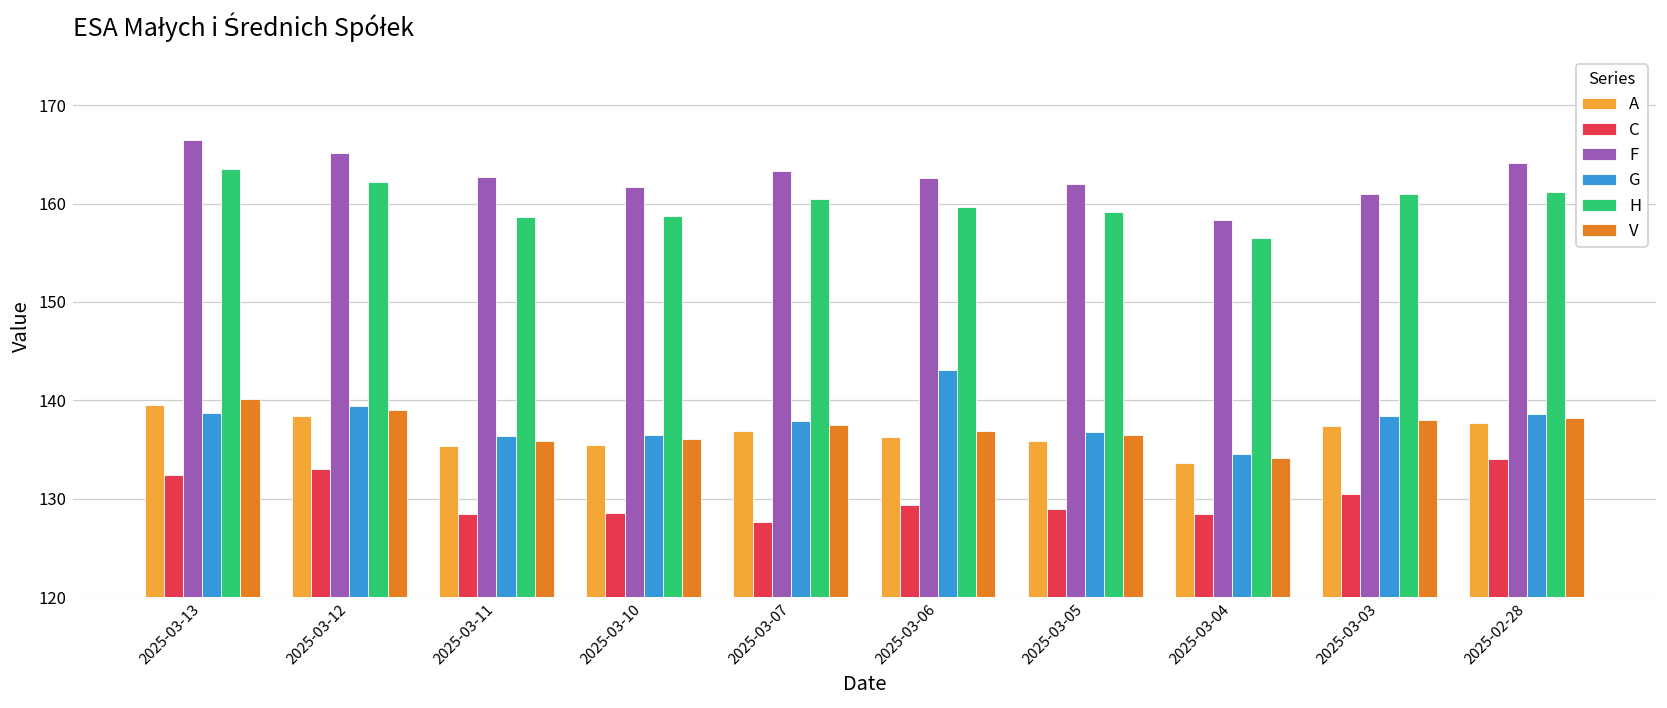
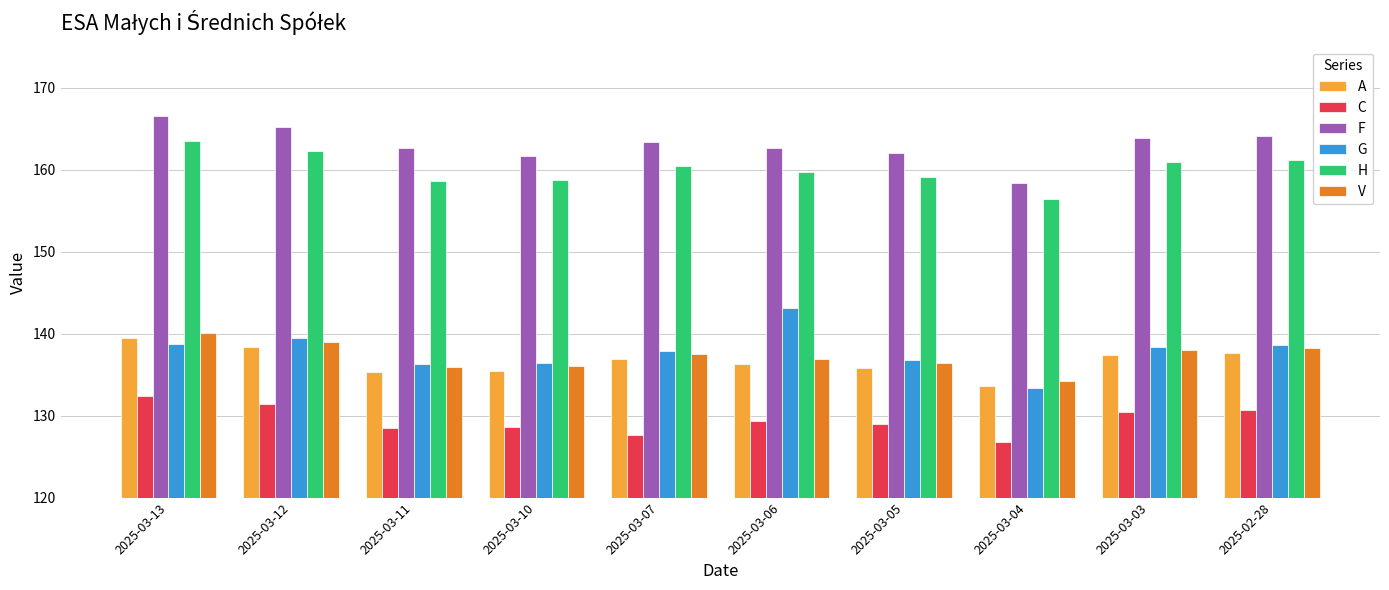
  {
    "C": {
      "2025-03-13": 132,
-     "2025-03-12": 133,
+     "2025-03-12": 131,
      "2025-03-11": 128,
      "2025-03-10": 129,
      "2025-03-07": 128,
      "2025-03-06": 129,
      "2025-03-05": 129,
-     "2025-03-04": 128,
+     "2025-03-04": 127,
      "2025-03-03": 130,
-     "2025-02-28": 134
+     "2025-02-28": 131
    },
    "F": {
      "2025-03-13": 167,
      "2025-03-12": 165,
      "2025-03-11": 163,
      "2025-03-10": 162,
      "2025-03-07": 163,
      "2025-03-06": 163,
      "2025-03-05": 162,
      "2025-03-04": 158,
-     "2025-03-03": 161,
+     "2025-03-03": 164,
      "2025-02-28": 164
    },
    "G": {
      "2025-03-13": 139,
      "2025-03-12": 139,
      "2025-03-11": 136,
      "2025-03-10": 136,
      "2025-03-07": 138,
      "2025-03-06": 143,
      "2025-03-05": 137,
-     "2025-03-04": 135,
+     "2025-03-04": 133,
      "2025-03-03": 138,
      "2025-02-28": 139
    },
    "H": {
      "2025-03-13": 164,
      "2025-03-12": 162,
      "2025-03-11": 159,
      "2025-03-10": 159,
      "2025-03-07": 160,
      "2025-03-06": 160,
      "2025-03-05": 159,
      "2025-03-04": 156,
      "2025-03-03": 161,
      "2025-02-28": 161
    }
  }
